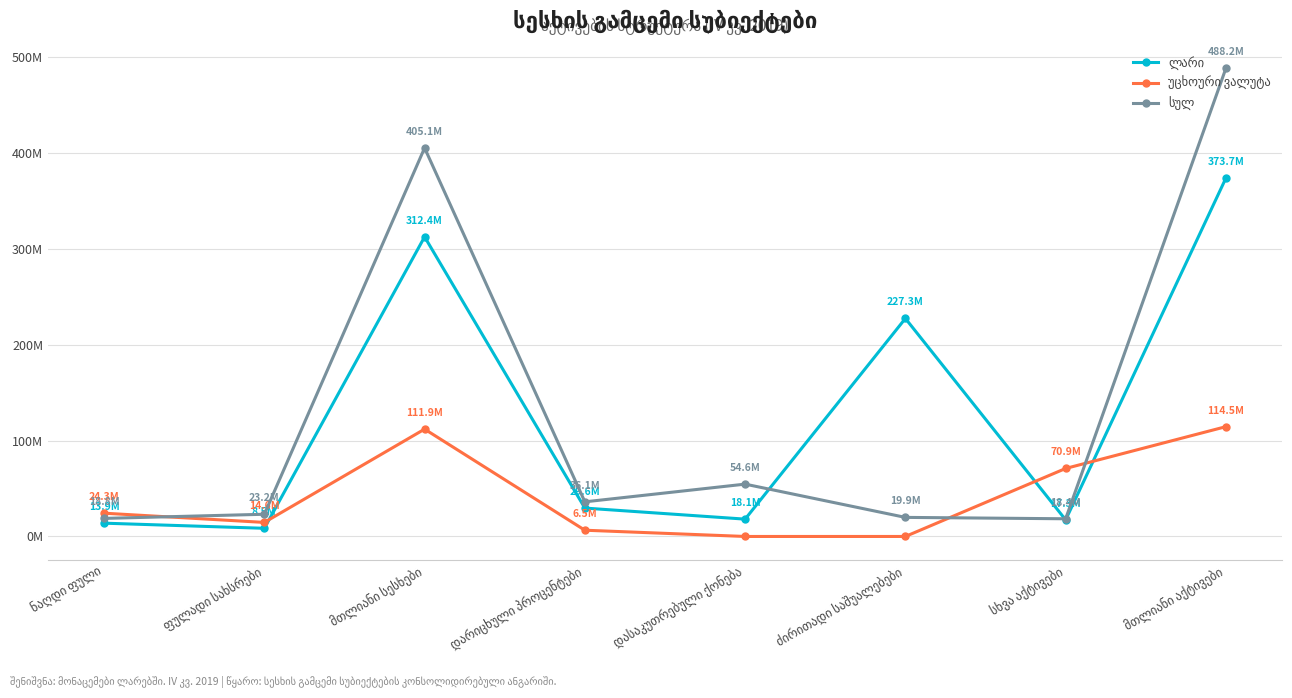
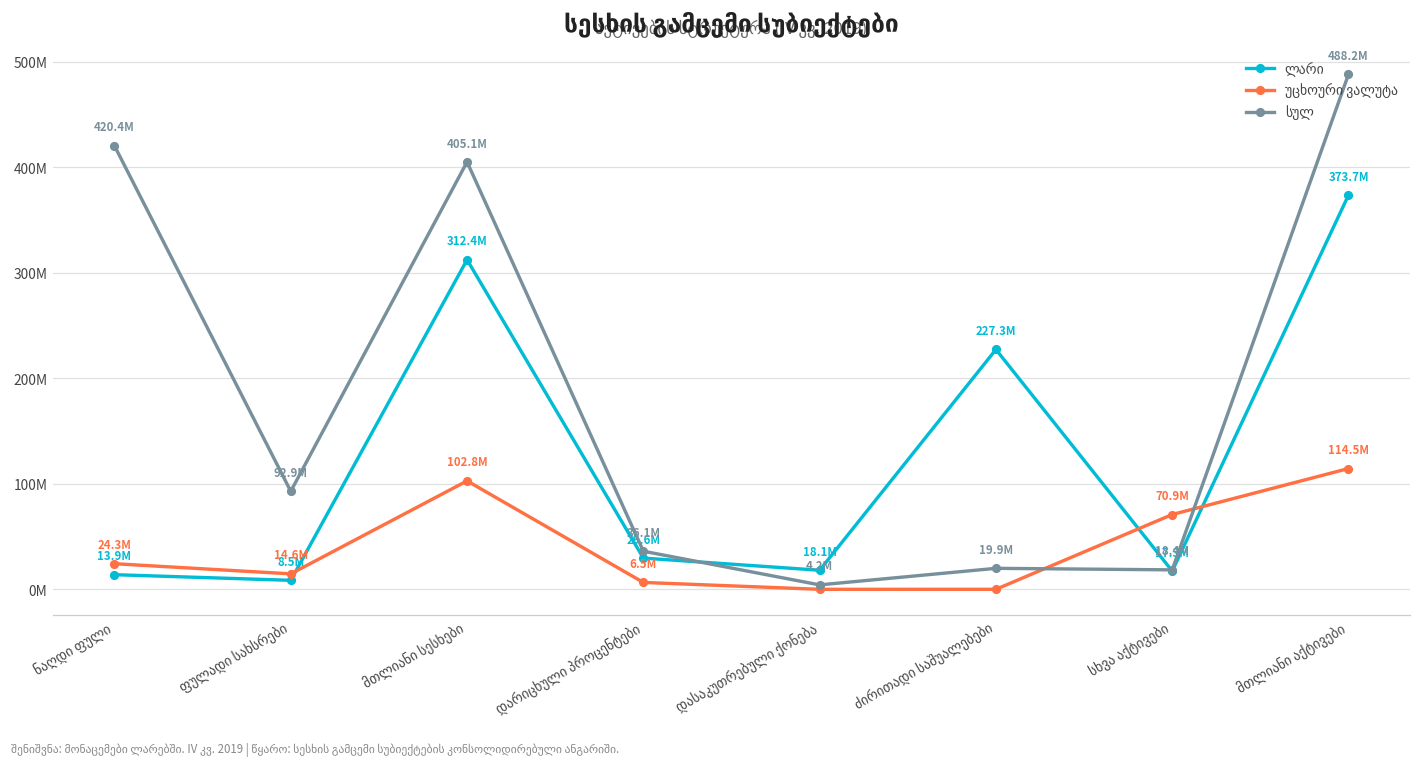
  {
    "ლარი": {
      "მთლიანი სესხები": "312.4M",
      "დასაკუთრებული ქონება": "18.1M",
      "ძირითადი საშუალებები": "227.3M",
      "მთლიანი აქტივები": "373.7M"
    },
    "უცხოური ვალუტა": {
      "ნაღდი ფული": "24.3M",
-     "მთლიანი სესხები": "111.9M",
+     "მთლიანი სესხები": "102.8M",
      "სხვა აქტივები": "70.9M",
      "მთლიანი აქტივები": "114.5M"
    },
    "სულ": {
-     "ნაღდი ფული": "18.8M",
-     "ფულადი სახსრები": "23.2M",
+     "ნაღდი ფული": "420.4M",
+     "ფულადი სახსრები": "92.9M",
      "მთლიანი სესხები": "405.1M",
-     "დასაკუთრებული ქონება": "54.6M",
+     "დასაკუთრებული ქონება": "4.2M",
      "ძირითადი საშუალებები": "19.9M",
      "მთლიანი აქტივები": "488.2M"
    }
  }
